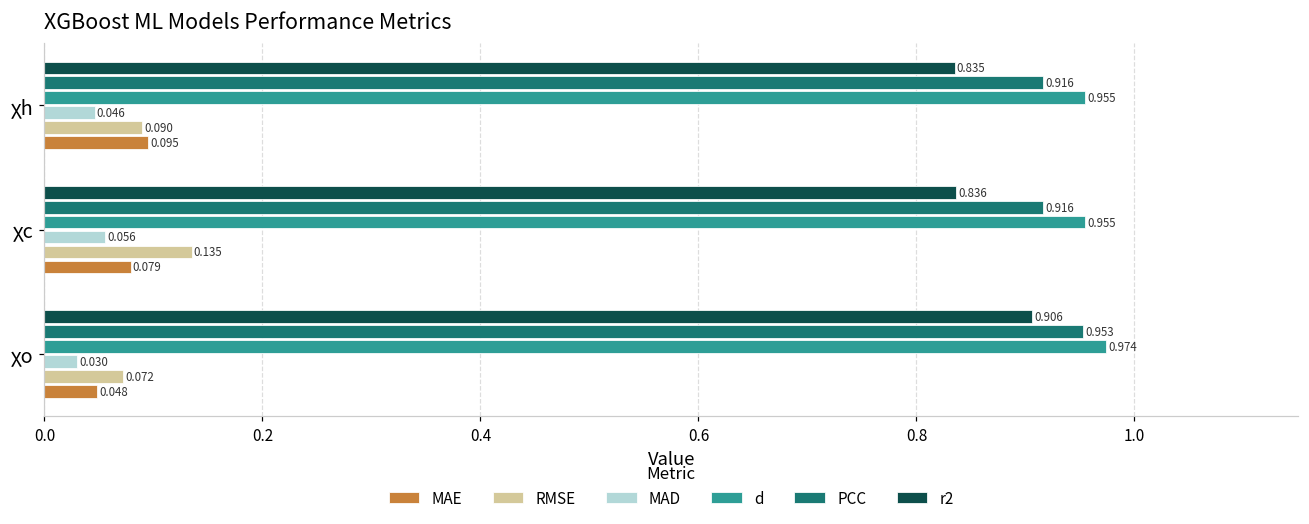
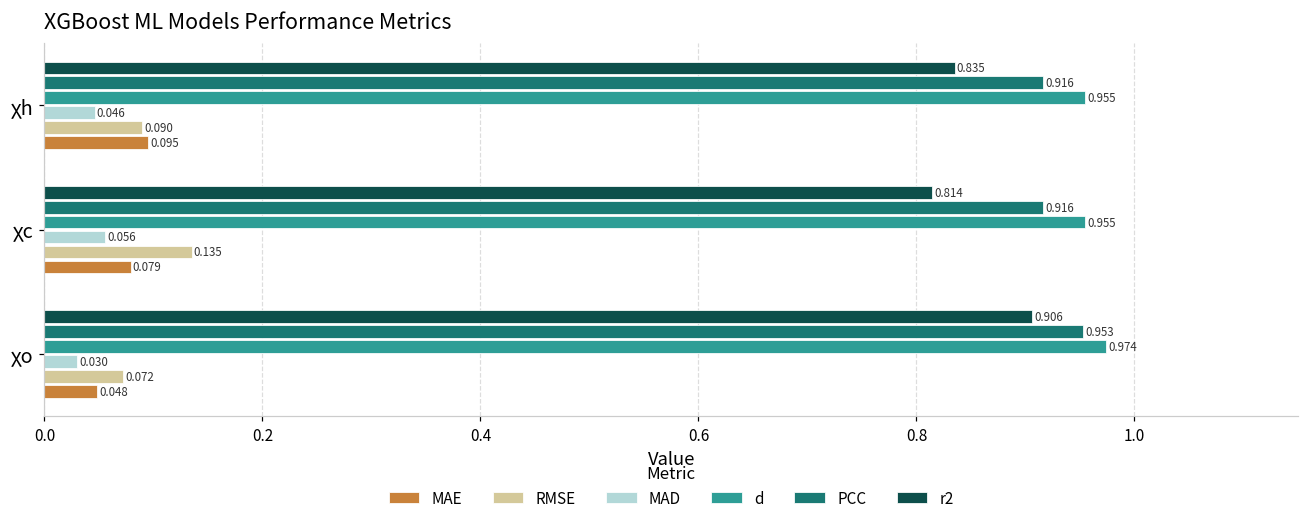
  {
    "MAE": {
      "χh": 0.095,
      "χc": 0.079,
      "χo": 0.048
    },
    "RMSE": {
      "χh": 0.090,
      "χc": 0.135,
      "χo": 0.072
    },
    "MAD": {
      "χh": 0.046,
      "χc": 0.056,
      "χo": 0.030
    },
    "r2": {
      "χh": 0.835,
-     "χc": 0.836,
+     "χc": 0.814,
      "χo": 0.906
    }
  }
